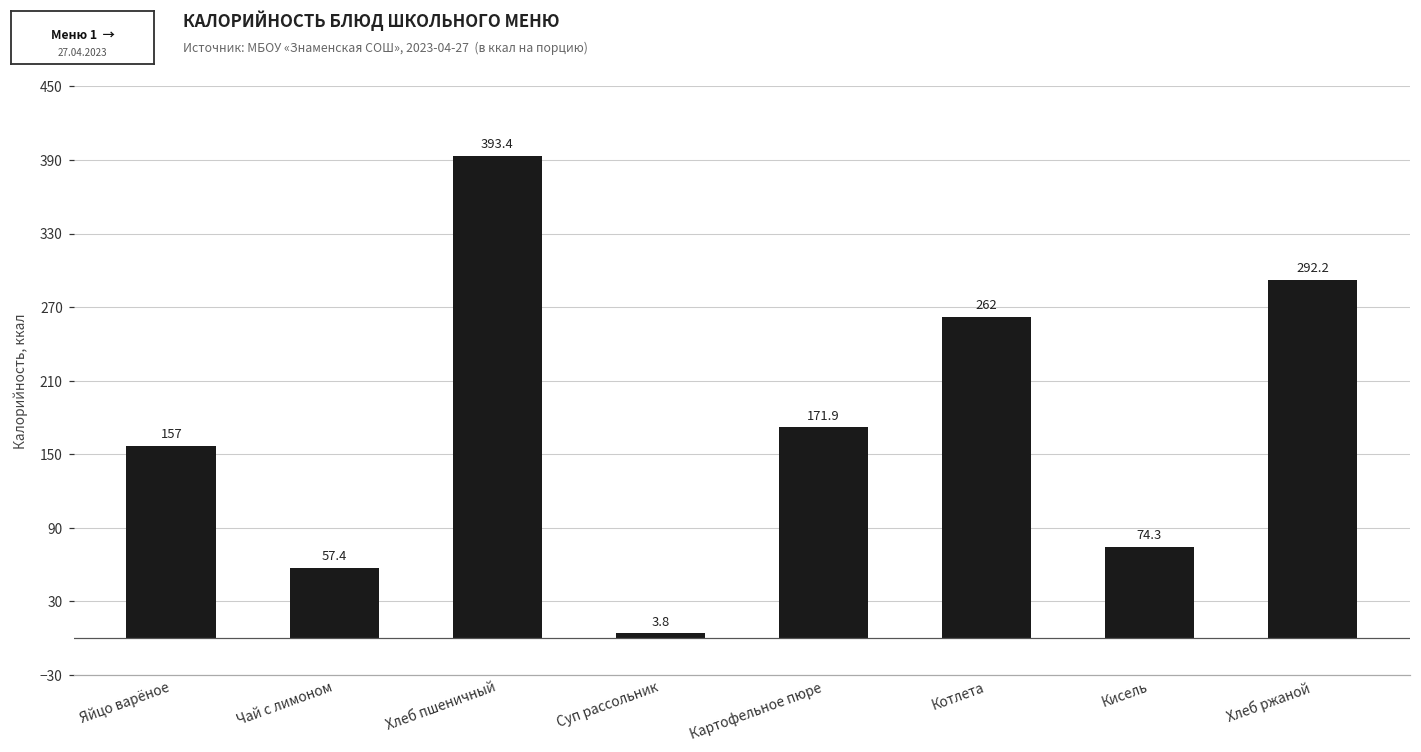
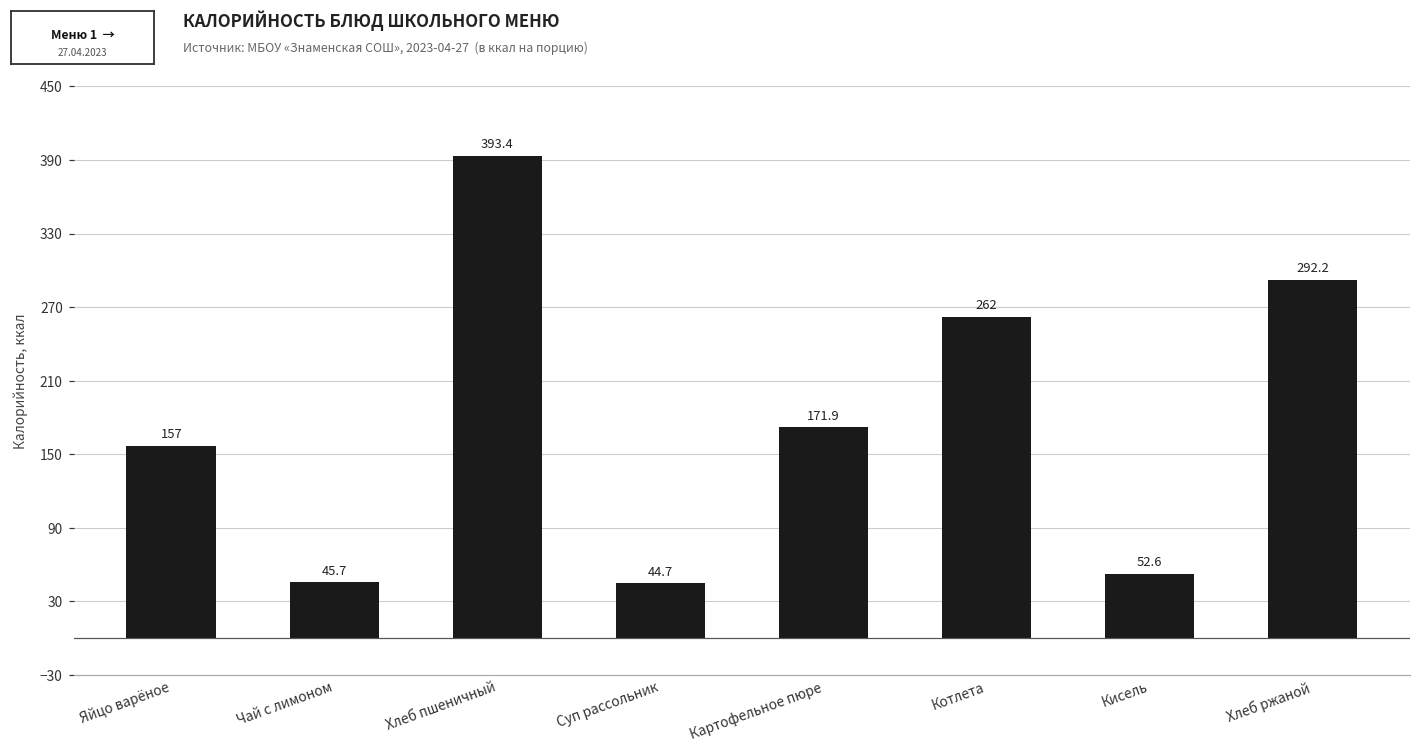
  {
    "Яйцо варёное": 157,
-   "Чай с лимоном": 57.4,
+   "Чай с лимоном": 45.7,
    "Хлеб пшеничный": 393.4,
-   "Суп рассольник": 3.8,
+   "Суп рассольник": 44.7,
    "Картофельное пюре": 171.9,
    "Котлета": 262,
-   "Кисель": 74.3,
+   "Кисель": 52.6,
    "Хлеб ржаной": 292.2
  }
